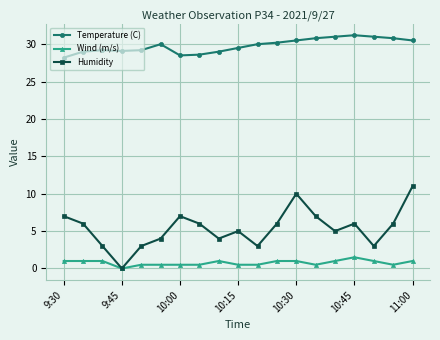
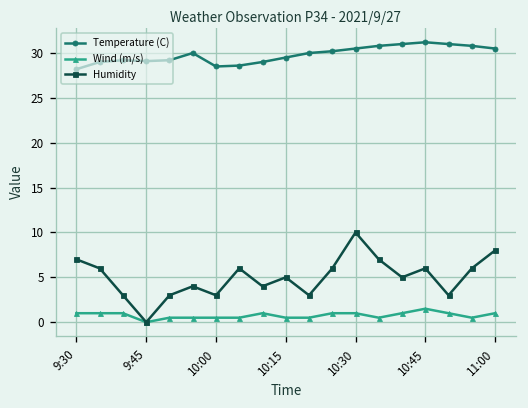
  {
    "Humidity": {
      "9:30": 7,
-     "10:00": 7,
+     "10:00": 3,
      "10:15": 5,
      "10:30": 10,
      "10:45": 6,
-     "11:00": 11
+     "11:00": 8
    }
  }
